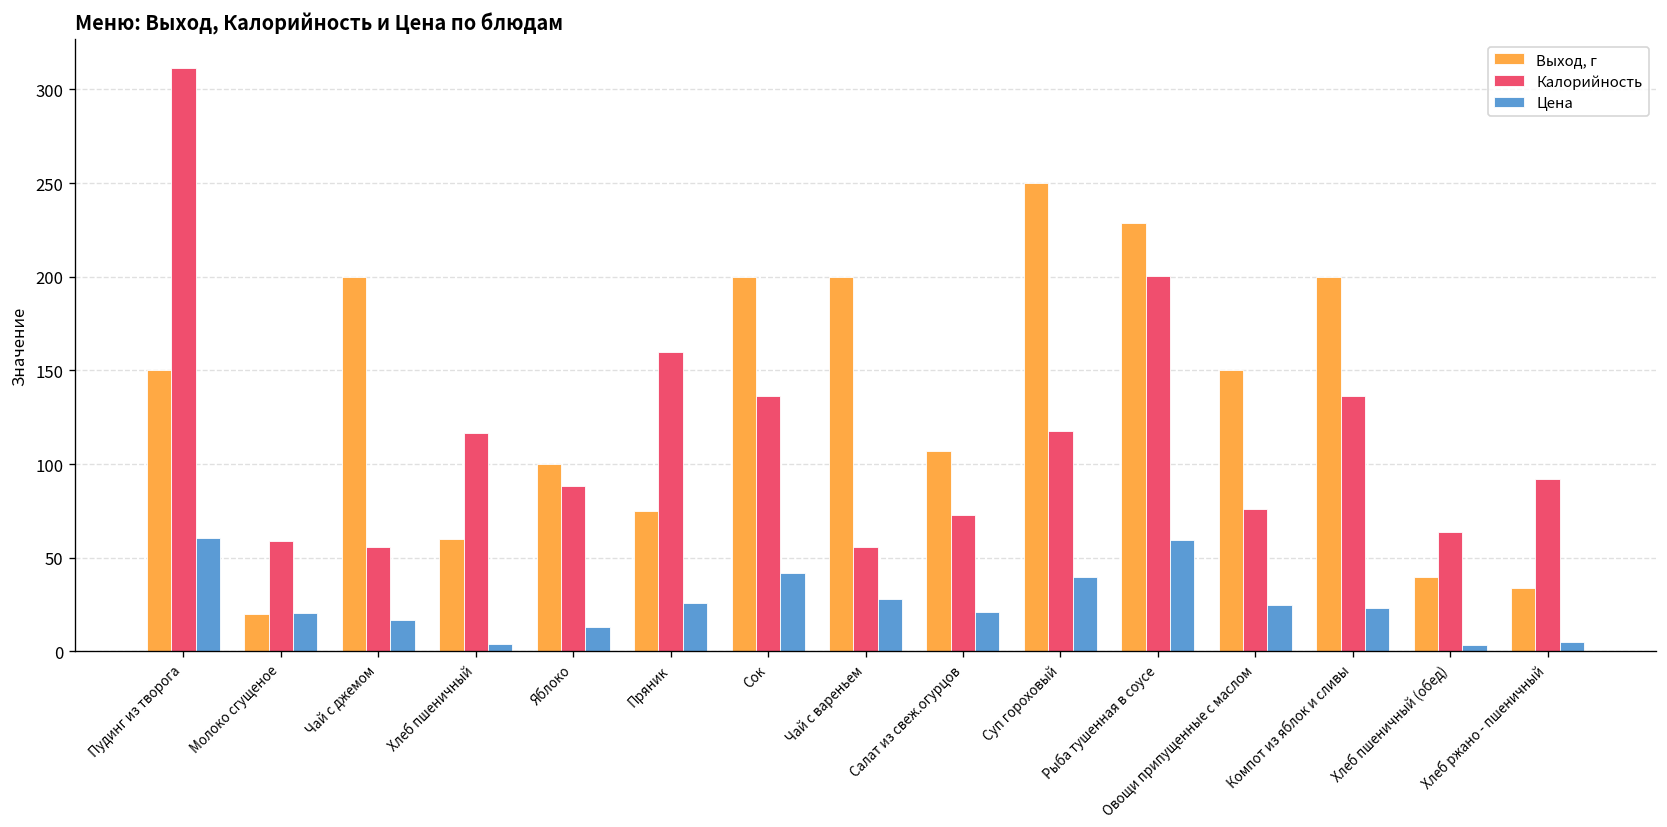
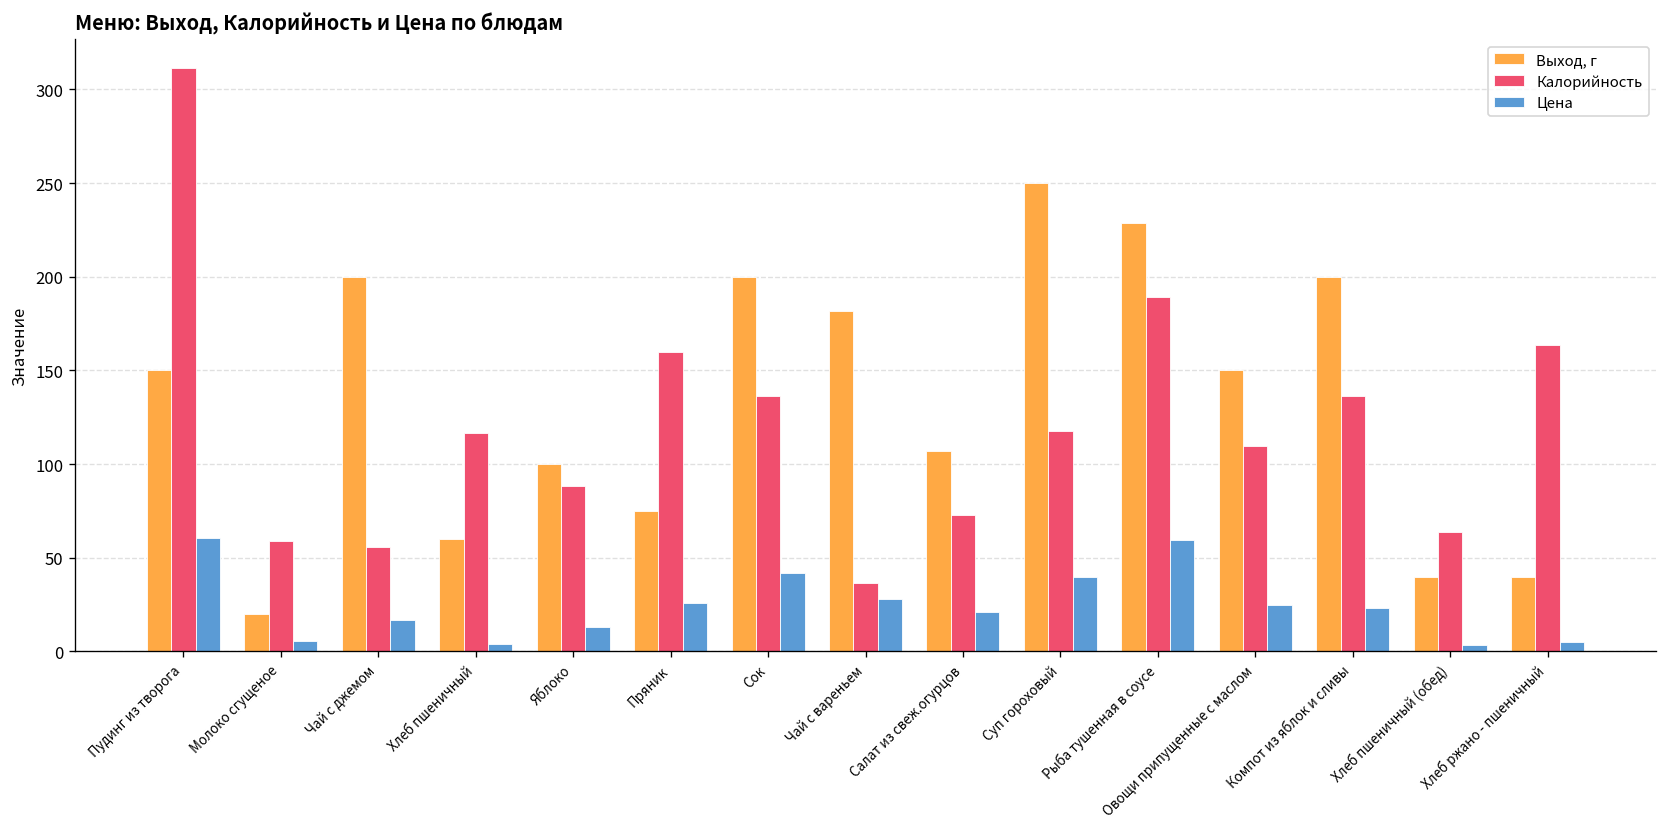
  {
    "Выход, г": {
      "Пудинг из творога": 150,
      "Молоко сгущеное": 20,
      "Чай с джемом": 200,
      "Хлеб пшеничный": 60,
      "Яблоко": 100,
      "Пряник": 75,
      "Сок": 200,
-     "Чай с вареньем": 200,
+     "Чай с вареньем": 182,
      "Салат из свеж.огурцов": 107,
      "Суп гороховый": 250,
      "Рыба тушенная в соусе": 229,
      "Овощи припущенные с маслом": 150,
      "Компот из яблок и сливы": 200,
      "Хлеб пшеничный (обед)": 40,
-     "Хлеб ржано - пшеничный": 34
+     "Хлеб ржано - пшеничный": 40
    },
    "Калорийность": {
      "Пудинг из творога": 311,
      "Молоко сгущеное": 59,
      "Чай с джемом": 56,
      "Хлеб пшеничный": 117,
      "Яблоко": 88,
      "Пряник": 160,
      "Сок": 136,
-     "Чай с вареньем": 56,
+     "Чай с вареньем": 36,
      "Салат из свеж.огурцов": 73,
      "Суп гороховый": 118,
-     "Рыба тушенная в соусе": 201,
-     "Овощи припущенные с маслом": 76,
+     "Рыба тушенная в соусе": 189,
+     "Овощи припущенные с маслом": 110,
      "Компот из яблок и сливы": 136,
      "Хлеб пшеничный (обед)": 64,
-     "Хлеб ржано - пшеничный": 92
+     "Хлеб ржано - пшеничный": 163
    },
    "Цена": {
      "Пудинг из творога": 61,
-     "Молоко сгущеное": 21,
+     "Молоко сгущеное": 5,
      "Чай с джемом": 17,
      "Хлеб пшеничный": 4,
      "Яблоко": 13,
      "Пряник": 26,
      "Сок": 42,
      "Чай с вареньем": 28,
      "Салат из свеж.огурцов": 21,
      "Суп гороховый": 40,
      "Рыба тушенная в соусе": 60,
      "Овощи припущенные с маслом": 25,
      "Компот из яблок и сливы": 23,
      "Хлеб пшеничный (обед)": 4,
      "Хлеб ржано - пшеничный": 5
    }
  }
